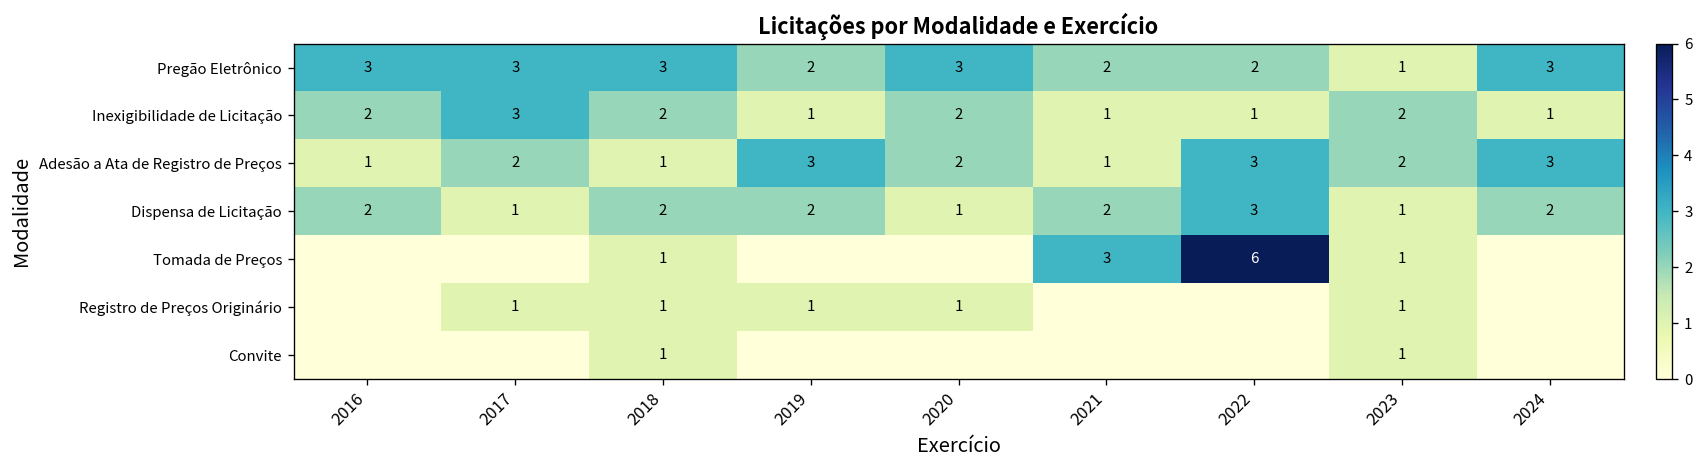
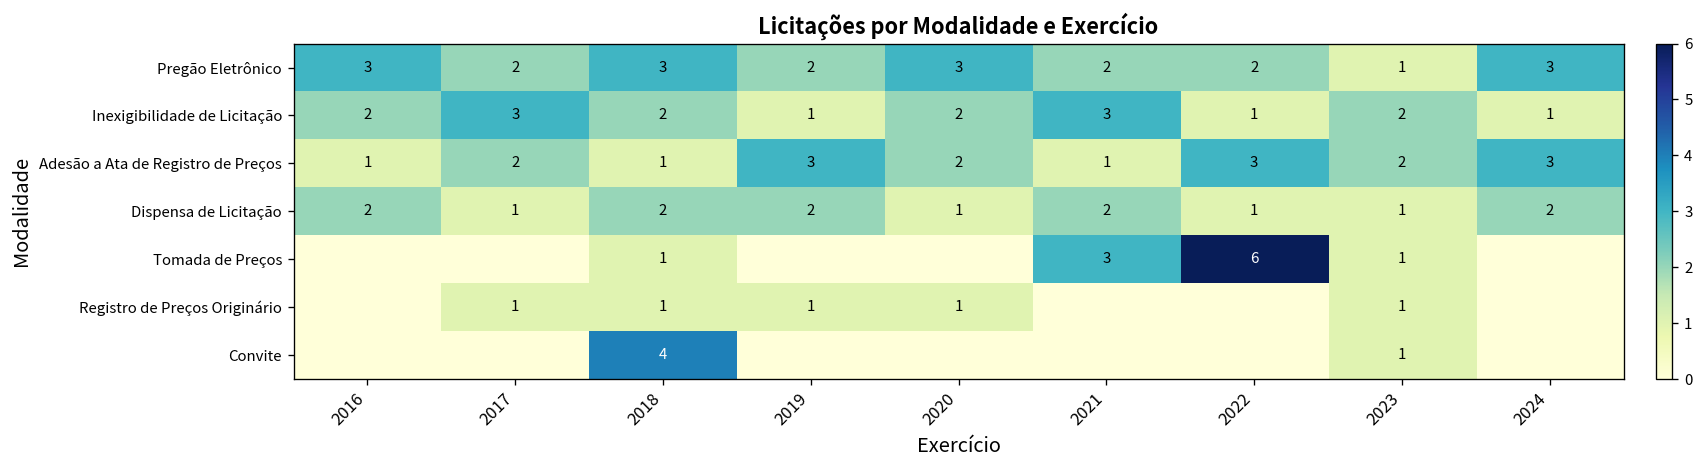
  {
    "Pregão Eletrônico": {
      "2016": 3,
-     "2017": 3,
+     "2017": 2,
      "2018": 3,
      "2019": 2,
      "2020": 3,
      "2021": 2,
      "2022": 2,
      "2023": 1,
      "2024": 3
    },
    "Inexigibilidade de Licitação": {
      "2016": 2,
      "2017": 3,
      "2018": 2,
      "2019": 1,
      "2020": 2,
-     "2021": 1,
+     "2021": 3,
      "2022": 1,
      "2023": 2,
      "2024": 1
    },
    "Adesão a Ata de Registro de Preços": {
      "2016": 1,
      "2017": 2,
      "2018": 1,
      "2019": 3,
      "2020": 2,
      "2021": 1,
      "2022": 3,
      "2023": 2,
      "2024": 3
    },
    "Dispensa de Licitação": {
      "2016": 2,
      "2017": 1,
      "2018": 2,
      "2019": 2,
      "2020": 1,
      "2021": 2,
-     "2022": 3,
+     "2022": 1,
      "2023": 1,
      "2024": 2
    },
    "Tomada de Preços": {
      "2018": 1,
      "2021": 3,
      "2022": 6,
      "2023": 1
    },
    "Registro de Preços Originário": {
      "2017": 1,
      "2018": 1,
      "2019": 1,
      "2020": 1,
      "2023": 1
    },
    "Convite": {
-     "2018": 1,
+     "2018": 4,
      "2023": 1
    }
  }
